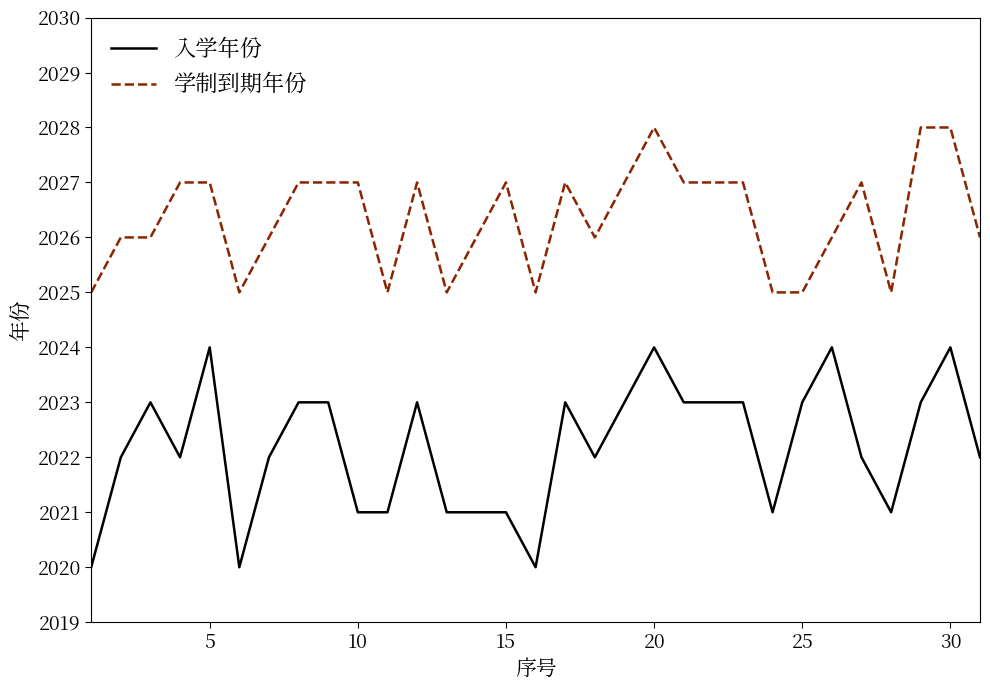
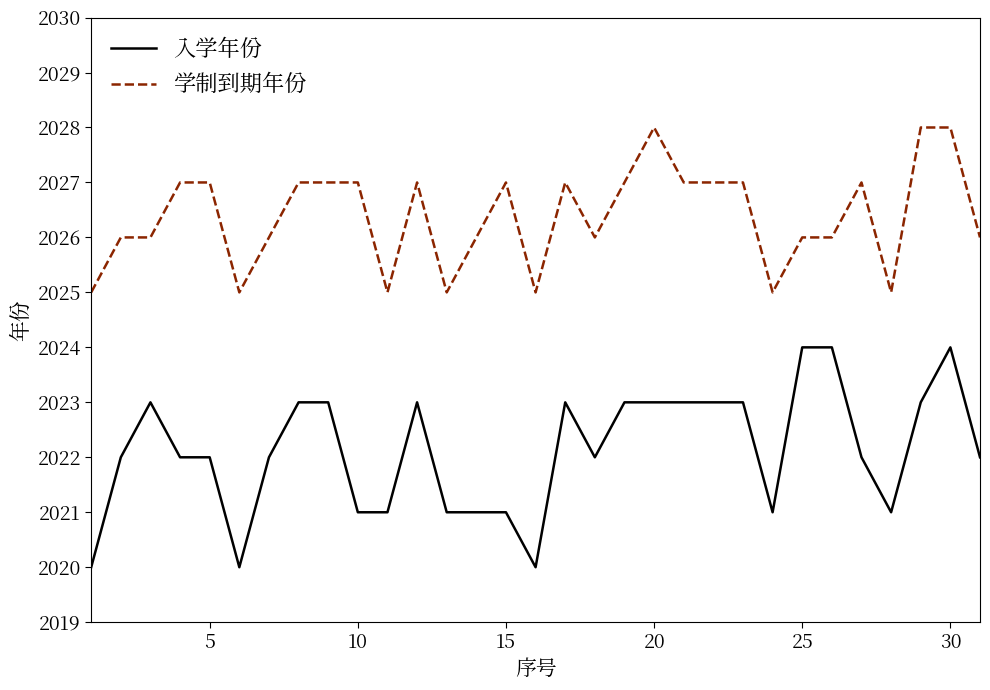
  {
    "入学年份": {
-     "5": 2024,
+     "5": 2022,
      "10": 2021,
      "15": 2021,
-     "20": 2024,
-     "25": 2023,
+     "20": 2023,
+     "25": 2024,
      "30": 2024
    },
    "学制到期年份": {
      "5": 2027,
      "10": 2027,
      "15": 2027,
      "20": 2028,
-     "25": 2025,
+     "25": 2026,
      "30": 2028
    }
  }
